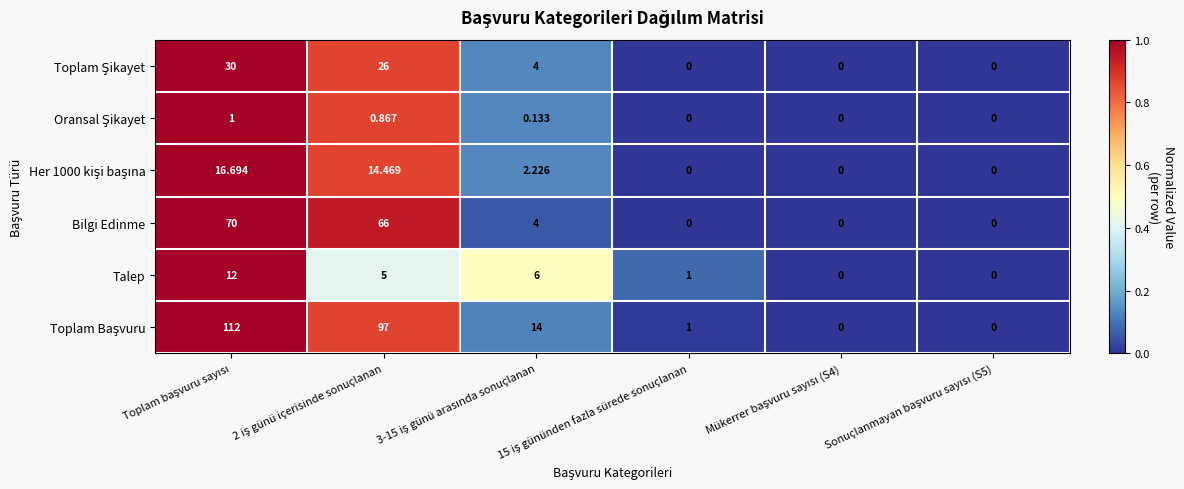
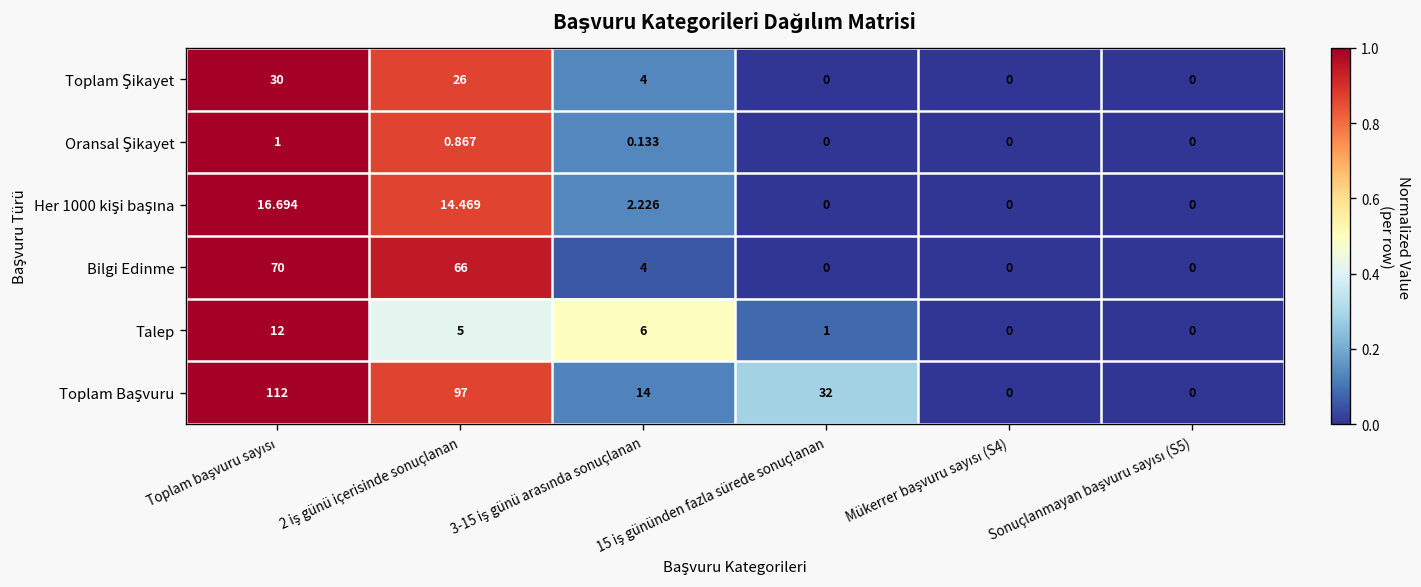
  {
    "Toplam Şikayet": {
      "Toplam başvuru sayısı": 30,
      "2 iş günü içerisinde sonuçlanan": 26,
      "3-15 iş günü arasında sonuçlanan": 4,
      "15 iş gününden fazla sürede sonuçlanan": 0,
      "Mükerrer başvuru sayısı (S4)": 0,
      "Sonuçlanmayan başvuru sayısı (S5)": 0
    },
    "Oransal Şikayet": {
      "Toplam başvuru sayısı": 1,
      "2 iş günü içerisinde sonuçlanan": 0.867,
      "3-15 iş günü arasında sonuçlanan": 0.133,
      "15 iş gününden fazla sürede sonuçlanan": 0,
      "Mükerrer başvuru sayısı (S4)": 0,
      "Sonuçlanmayan başvuru sayısı (S5)": 0
    },
    "Her 1000 kişi başına": {
      "Toplam başvuru sayısı": 16.694,
      "2 iş günü içerisinde sonuçlanan": 14.469,
      "3-15 iş günü arasında sonuçlanan": 2.226,
      "15 iş gününden fazla sürede sonuçlanan": 0,
      "Mükerrer başvuru sayısı (S4)": 0,
      "Sonuçlanmayan başvuru sayısı (S5)": 0
    },
    "Bilgi Edinme": {
      "Toplam başvuru sayısı": 70,
      "2 iş günü içerisinde sonuçlanan": 66,
      "3-15 iş günü arasında sonuçlanan": 4,
      "15 iş gününden fazla sürede sonuçlanan": 0,
      "Mükerrer başvuru sayısı (S4)": 0,
      "Sonuçlanmayan başvuru sayısı (S5)": 0
    },
    "Talep": {
      "Toplam başvuru sayısı": 12,
      "2 iş günü içerisinde sonuçlanan": 5,
      "3-15 iş günü arasında sonuçlanan": 6,
      "15 iş gününden fazla sürede sonuçlanan": 1,
      "Mükerrer başvuru sayısı (S4)": 0,
      "Sonuçlanmayan başvuru sayısı (S5)": 0
    },
    "Toplam Başvuru": {
      "Toplam başvuru sayısı": 112,
      "2 iş günü içerisinde sonuçlanan": 97,
      "3-15 iş günü arasında sonuçlanan": 14,
-     "15 iş gününden fazla sürede sonuçlanan": 1,
+     "15 iş gününden fazla sürede sonuçlanan": 32,
      "Mükerrer başvuru sayısı (S4)": 0,
      "Sonuçlanmayan başvuru sayısı (S5)": 0
    }
  }
